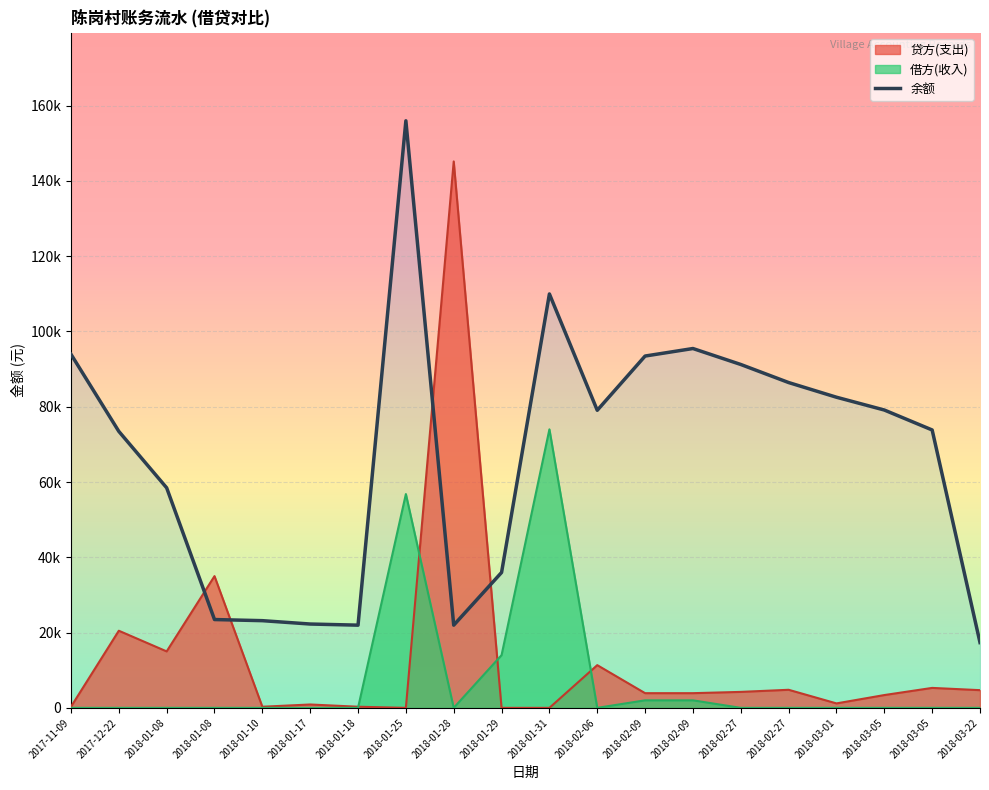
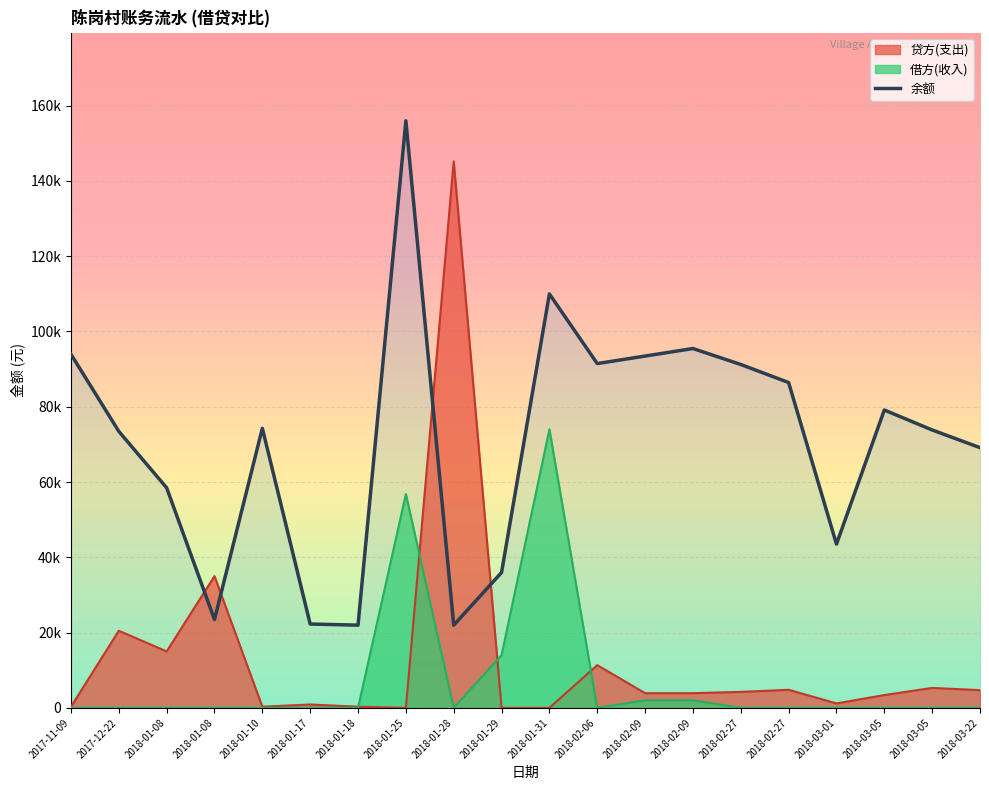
  {
    "贷方(支出)": {
      "2017-12-22": 20000,
      "2018-01-17": 1000,
      "2018-01-25": 0,
      "2018-01-28": 145000,
      "2018-01-29": 0,
      "2018-01-31": 0,
      "2018-02-06": 11000,
      "2018-03-01": 1000,
      "2018-03-22": 5000
    },
    "借方(收入)": {
      "2017-12-22": 0,
      "2018-01-17": 0,
      "2018-01-25": 57000,
      "2018-01-28": 0,
      "2018-01-29": 14000,
      "2018-01-31": 74000,
      "2018-02-06": 0,
      "2018-03-01": 0,
      "2018-03-22": 0
    },
    "余额": {
      "2017-11-09": 94000,
      "2017-12-22": 73000,
-     "2018-01-10": 23000,
+     "2018-01-10": 74000,
      "2018-01-17": 22000,
      "2018-01-18": 22000,
      "2018-01-25": 156000,
      "2018-01-28": 22000,
      "2018-01-29": 36000,
      "2018-01-31": 110000,
-     "2018-02-06": 79000,
-     "2018-03-01": 83000,
-     "2018-03-22": 17000
+     "2018-02-06": 91000,
+     "2018-03-01": 44000,
+     "2018-03-22": 69000
    }
  }
